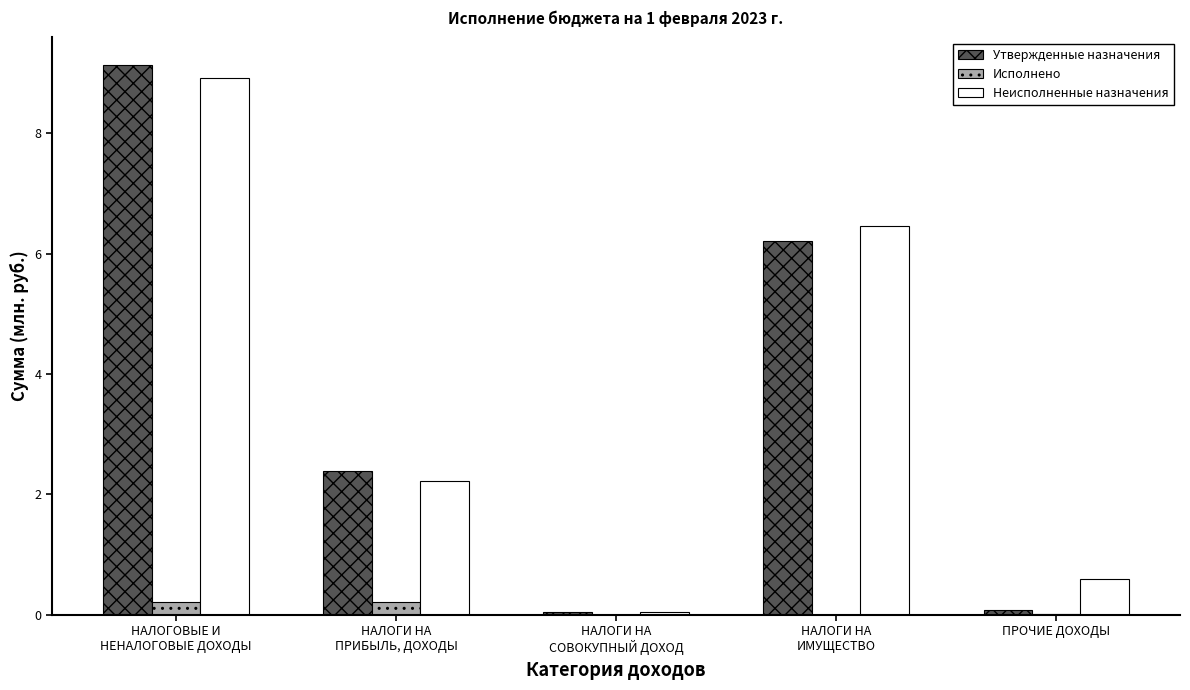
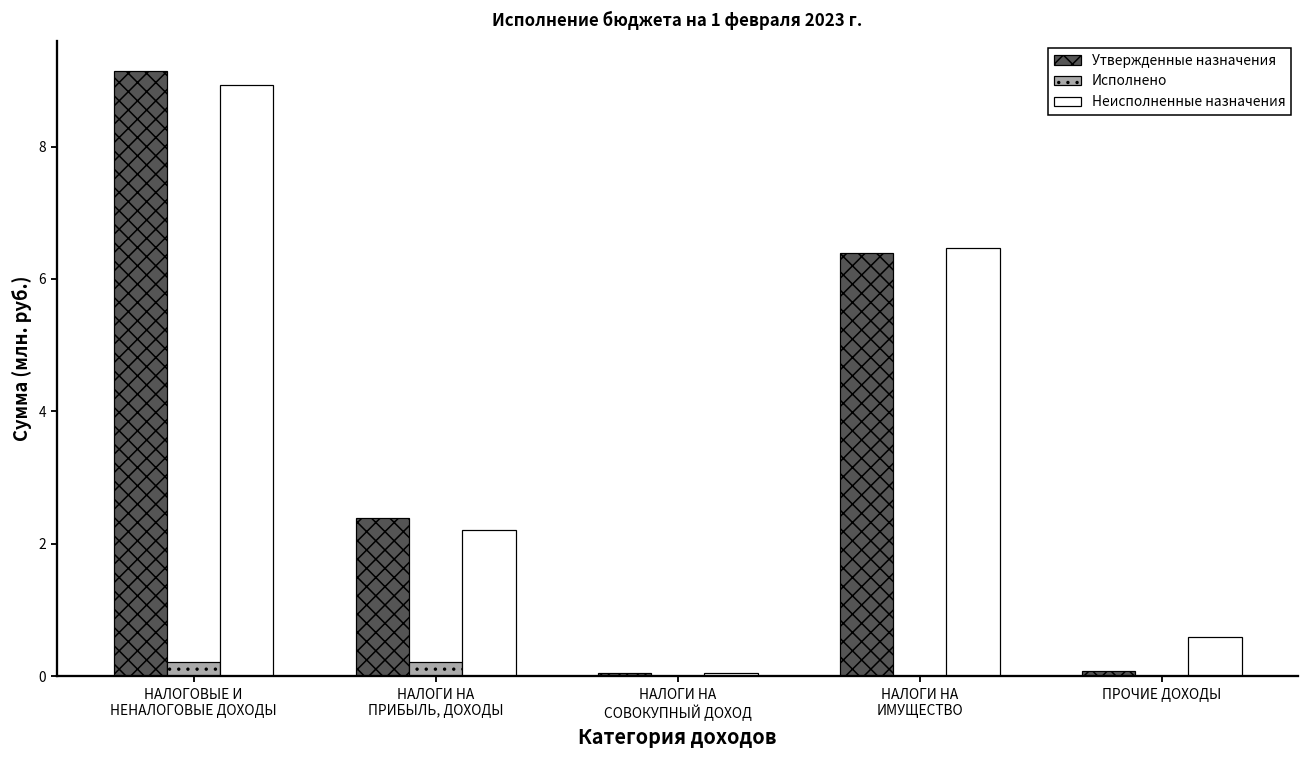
  {
    "Утвержденные назначения": {
      "НАЛОГОВЫЕ И НЕНАЛОГОВЫЕ ДОХОДЫ": 9.1,
      "НАЛОГИ НА ПРИБЫЛЬ, ДОХОДЫ": 2.4,
      "НАЛОГИ НА СОВОКУПНЫЙ ДОХОД": 0.0,
-     "НАЛОГИ НА ИМУЩЕСТВО": 6.2,
+     "НАЛОГИ НА ИМУЩЕСТВО": 6.4,
      "ПРОЧИЕ ДОХОДЫ": 0.1
    },
    "Исполнено": {
      "НАЛОГОВЫЕ И НЕНАЛОГОВЫЕ ДОХОДЫ": 0.2,
      "НАЛОГИ НА ПРИБЫЛЬ, ДОХОДЫ": 0.2,
      "НАЛОГИ НА СОВОКУПНЫЙ ДОХОД": 0.0
    },
    "Неисполненные назначения": {
      "НАЛОГОВЫЕ И НЕНАЛОГОВЫЕ ДОХОДЫ": 8.9,
      "НАЛОГИ НА ПРИБЫЛЬ, ДОХОДЫ": 2.2,
      "НАЛОГИ НА СОВОКУПНЫЙ ДОХОД": 0.0,
      "НАЛОГИ НА ИМУЩЕСТВО": 6.5,
      "ПРОЧИЕ ДОХОДЫ": 0.6
    }
  }
